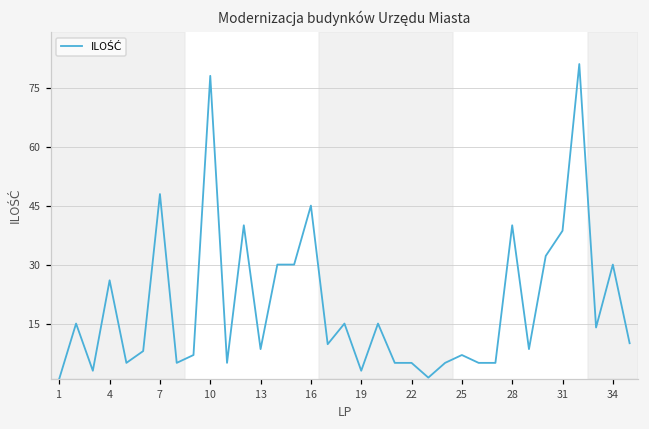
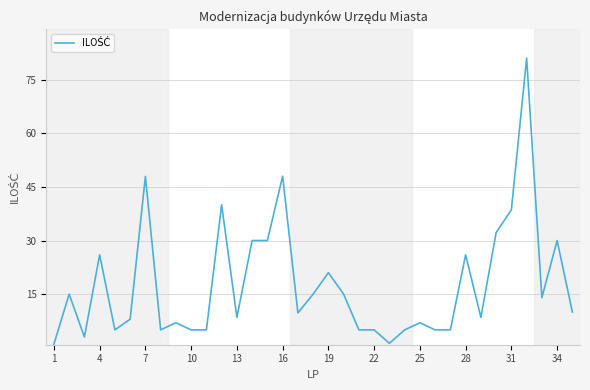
  {
    "1": 1,
    "4": 26,
    "7": 48,
-   "10": 78,
+   "10": 5,
    "13": 9,
-   "16": 45,
-   "19": 3,
+   "16": 48,
+   "19": 21,
    "22": 5,
    "25": 7,
-   "28": 40,
+   "28": 26,
    "31": 39,
    "34": 30
  }
